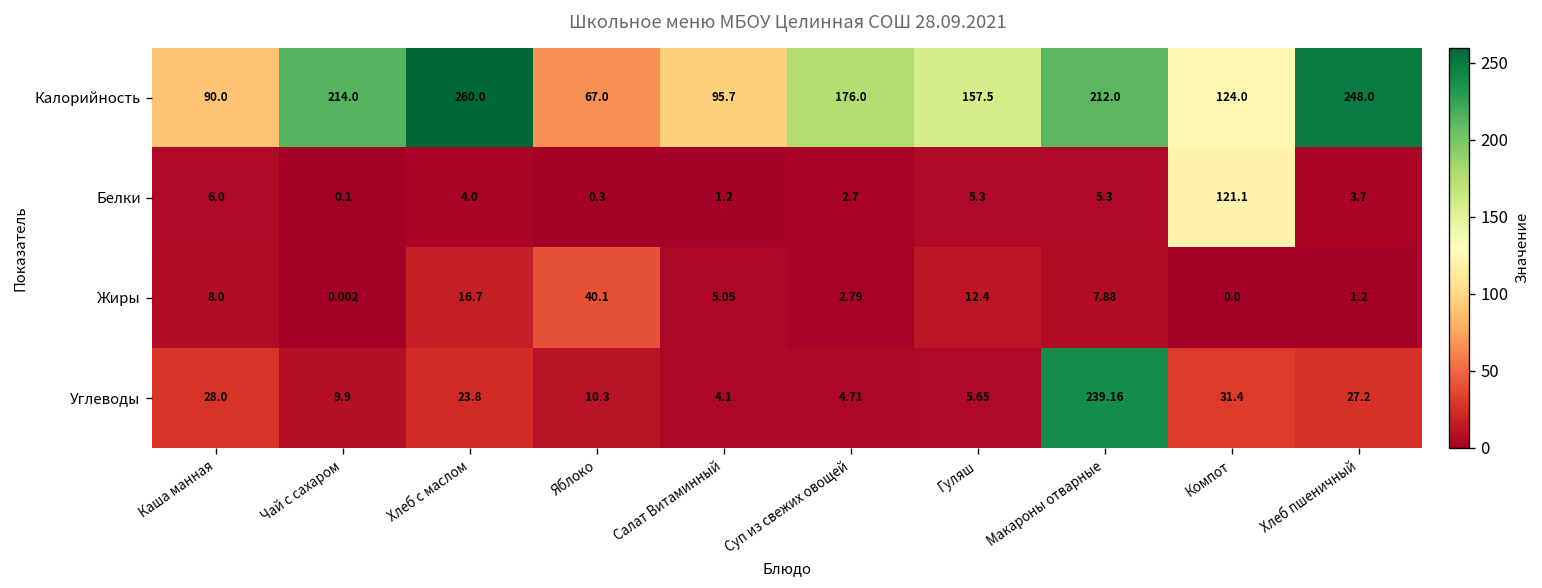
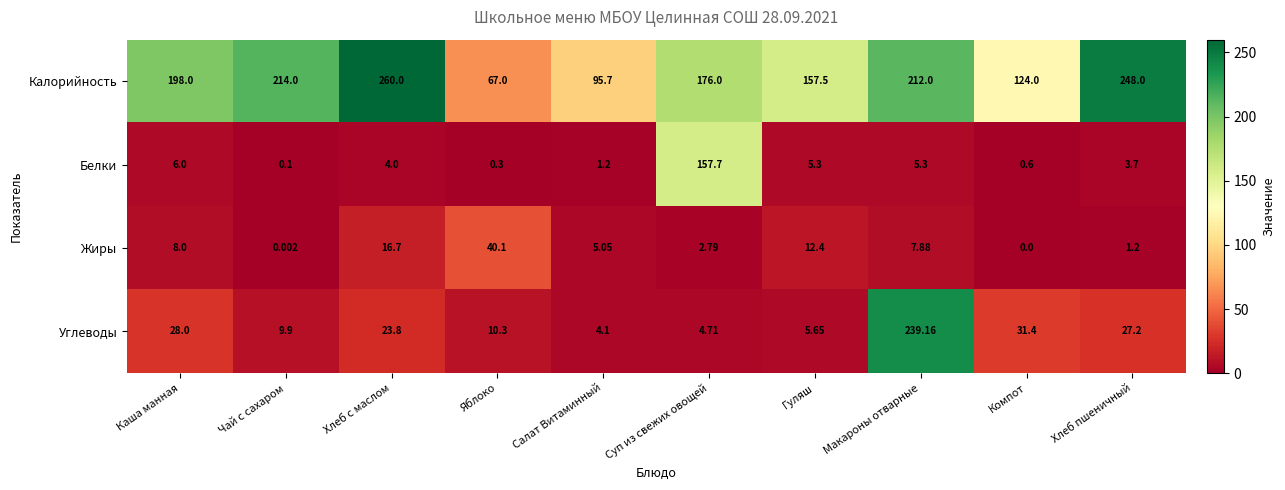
  {
    "Калорийность": {
-     "Каша манная": 90.0,
+     "Каша манная": 198.0,
      "Чай с сахаром": 214.0,
      "Хлеб с маслом": 260.0,
      "Яблоко": 67.0,
      "Салат Витаминный": 95.7,
      "Суп из свежих овощей": 176.0,
      "Гуляш": 157.5,
      "Макароны отварные": 212.0,
      "Компот": 124.0,
      "Хлеб пшеничный": 248.0
    },
    "Белки": {
      "Каша манная": 6.0,
      "Чай с сахаром": 0.1,
      "Хлеб с маслом": 4.0,
      "Яблоко": 0.3,
      "Салат Витаминный": 1.2,
-     "Суп из свежих овощей": 2.7,
+     "Суп из свежих овощей": 157.7,
      "Гуляш": 5.3,
      "Макароны отварные": 5.3,
-     "Компот": 121.1,
+     "Компот": 0.6,
      "Хлеб пшеничный": 3.7
    },
    "Жиры": {
      "Каша манная": 8.0,
      "Чай с сахаром": 0.002,
      "Хлеб с маслом": 16.7,
      "Яблоко": 40.1,
      "Салат Витаминный": 5.05,
      "Суп из свежих овощей": 2.79,
      "Гуляш": 12.4,
      "Макароны отварные": 7.88,
      "Компот": 0.0,
      "Хлеб пшеничный": 1.2
    },
    "Углеводы": {
      "Каша манная": 28.0,
      "Чай с сахаром": 9.9,
      "Хлеб с маслом": 23.8,
      "Яблоко": 10.3,
      "Салат Витаминный": 4.1,
      "Суп из свежих овощей": 4.71,
      "Гуляш": 5.65,
      "Макароны отварные": 239.16,
      "Компот": 31.4,
      "Хлеб пшеничный": 27.2
    }
  }
